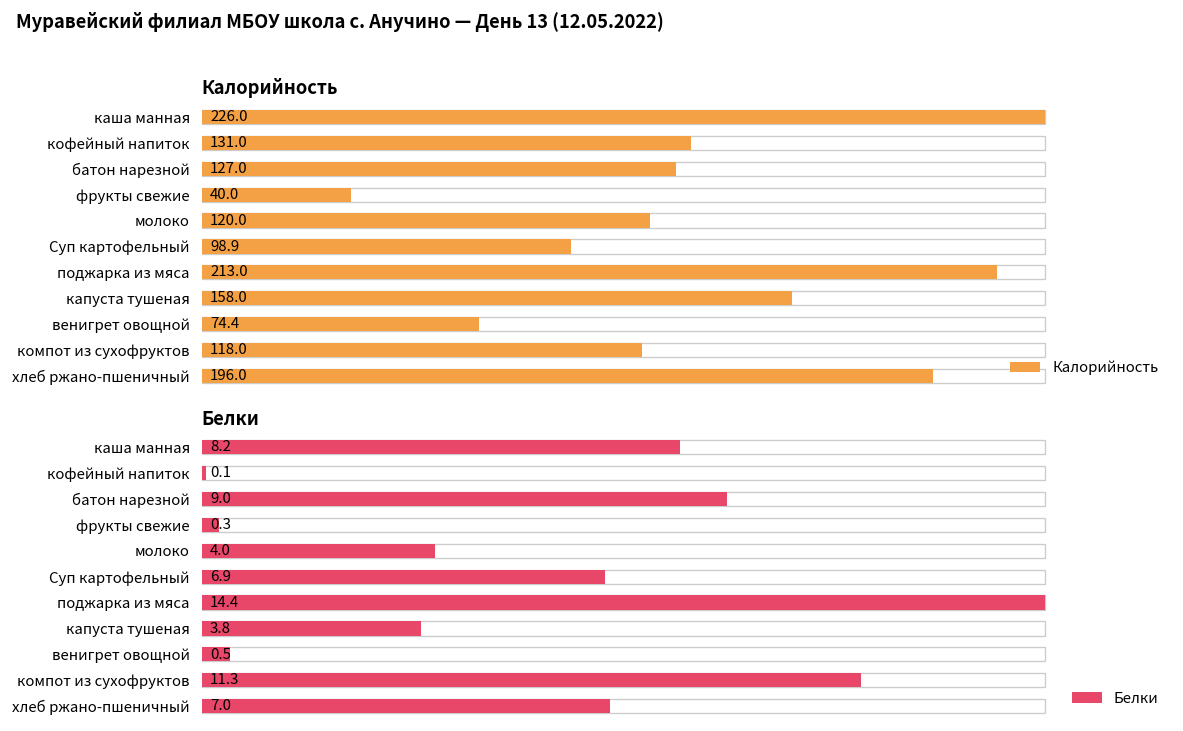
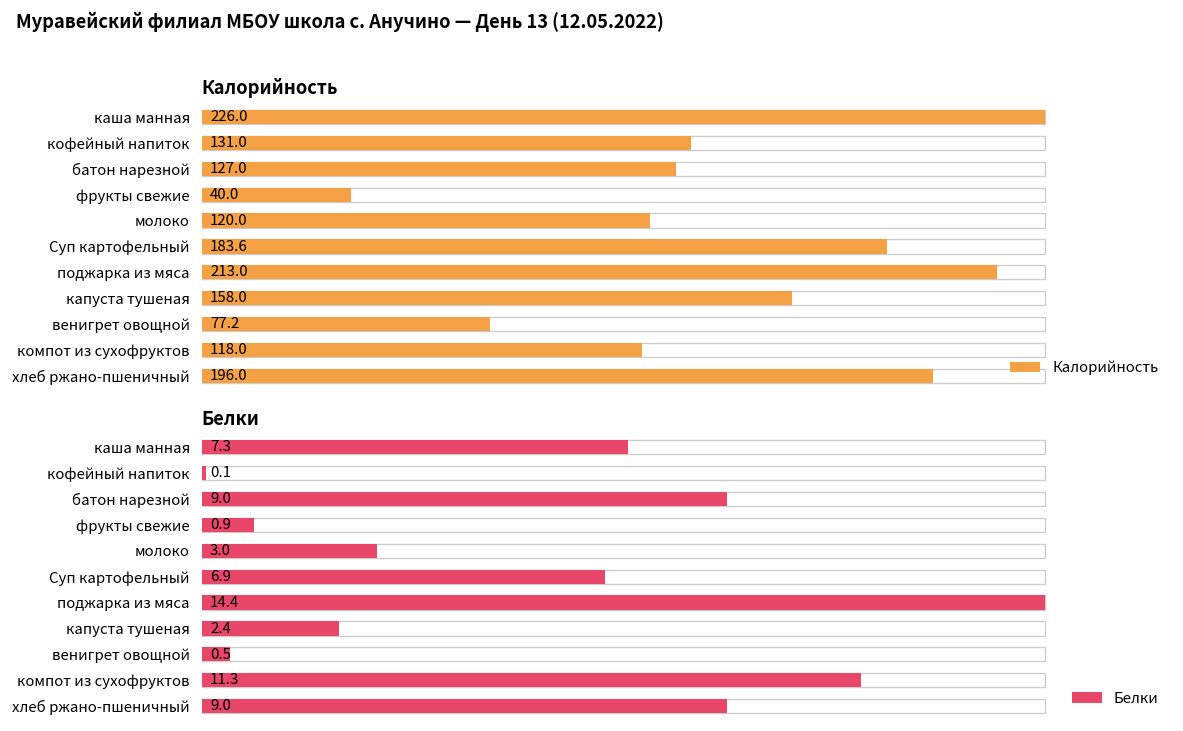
  {
    "Калорийность": {
      "Калорийность": {
-       "Суп картофельный": 98.9,
-       "венигрет овощной": 74.4
+       "Суп картофельный": 183.6,
+       "венигрет овощной": 77.2
      }
    },
    "Белки": {
      "Белки": {
-       "каша манная": 8.2,
-       "фрукты свежие": 0.3,
-       "молоко": 4.0,
-       "капуста тушеная": 3.8,
-       "хлеб ржано-пшеничный": 7.0
+       "каша манная": 7.3,
+       "фрукты свежие": 0.9,
+       "молоко": 3.0,
+       "капуста тушеная": 2.4,
+       "хлеб ржано-пшеничный": 9.0
      }
    }
  }
